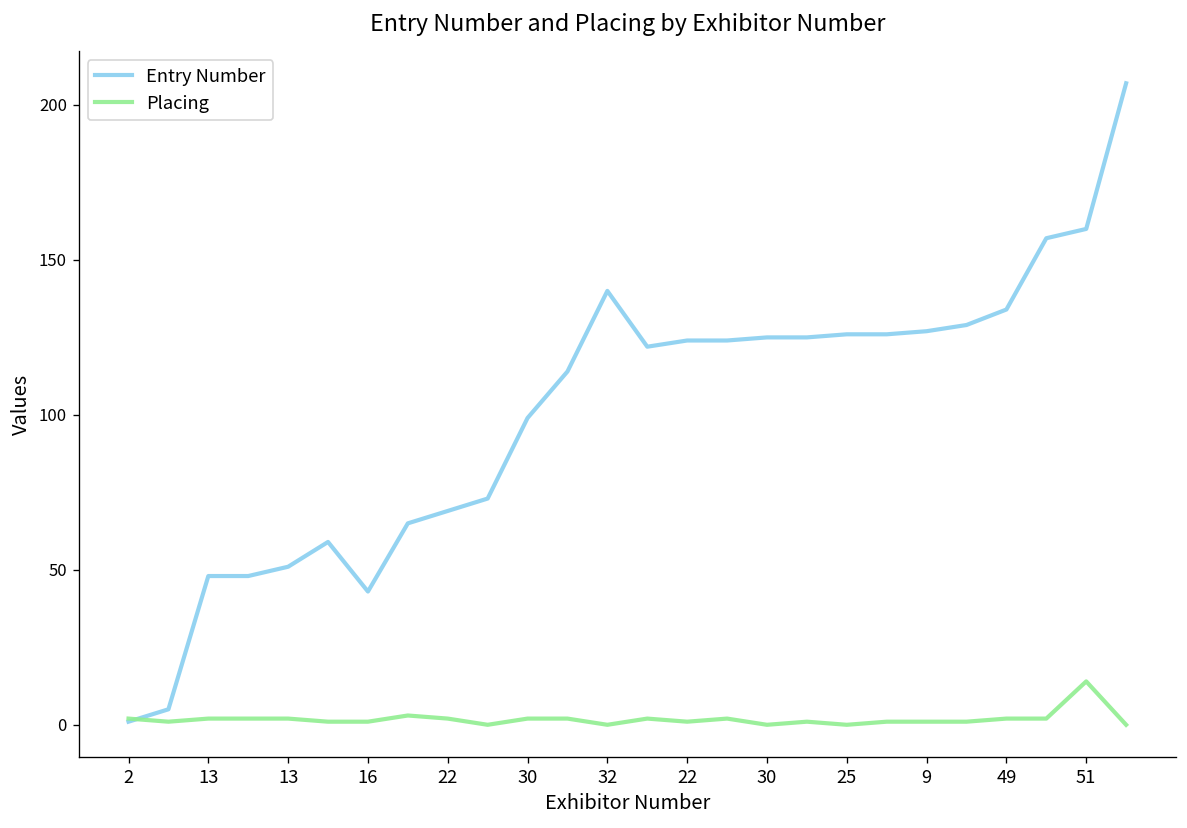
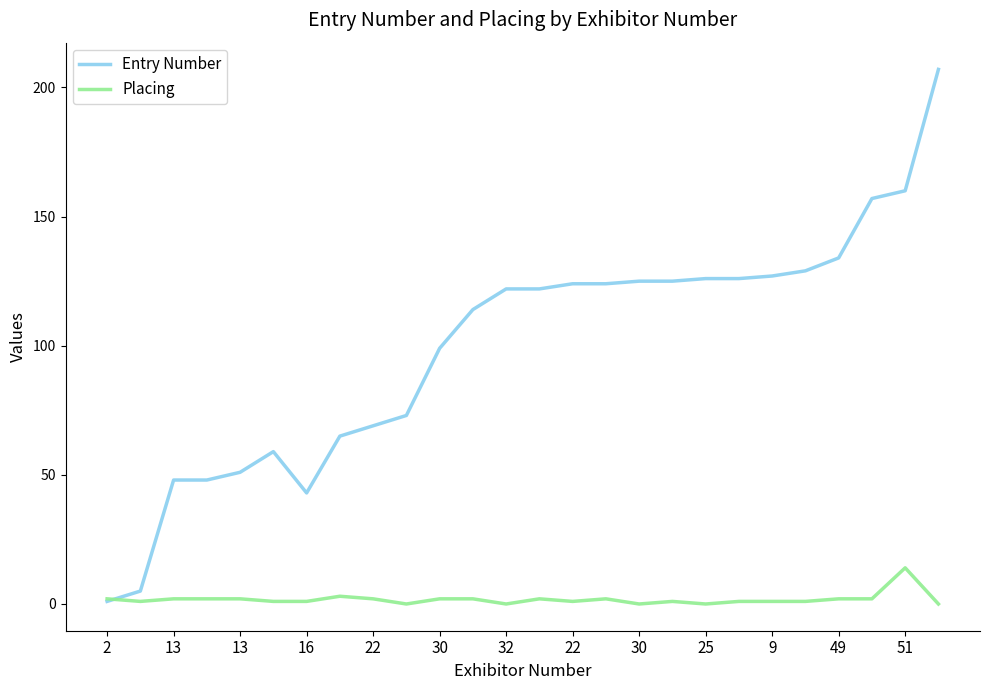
  {
    "Entry Number": {
      "2": 1,
      "16": 43,
-     "32": 140,
+     "32": 122,
      "49": 134,
      "51": 160
    },
    "Placing": {
      "2": 2,
      "16": 1,
      "32": 0,
      "49": 2,
      "51": 14
    }
  }
